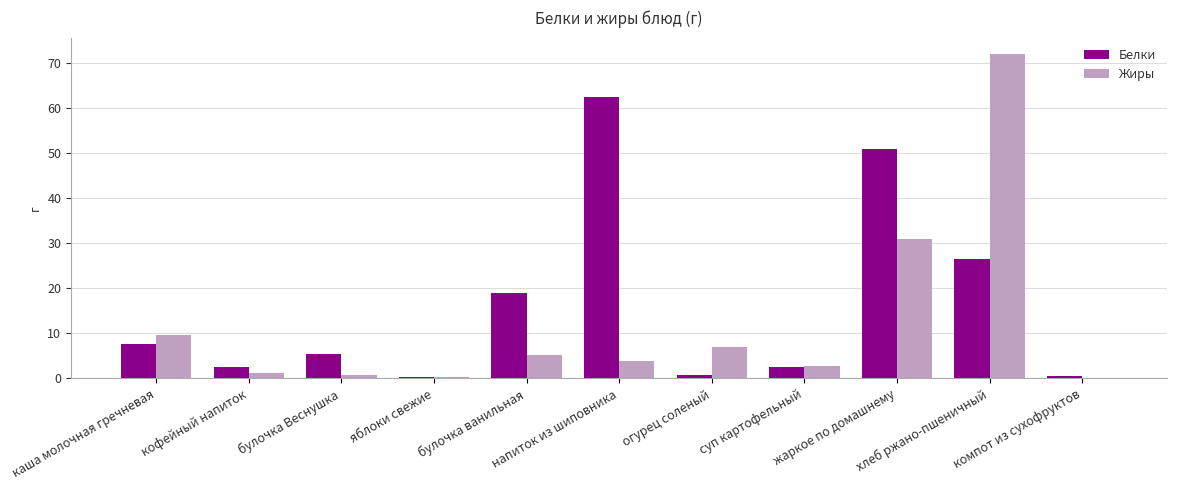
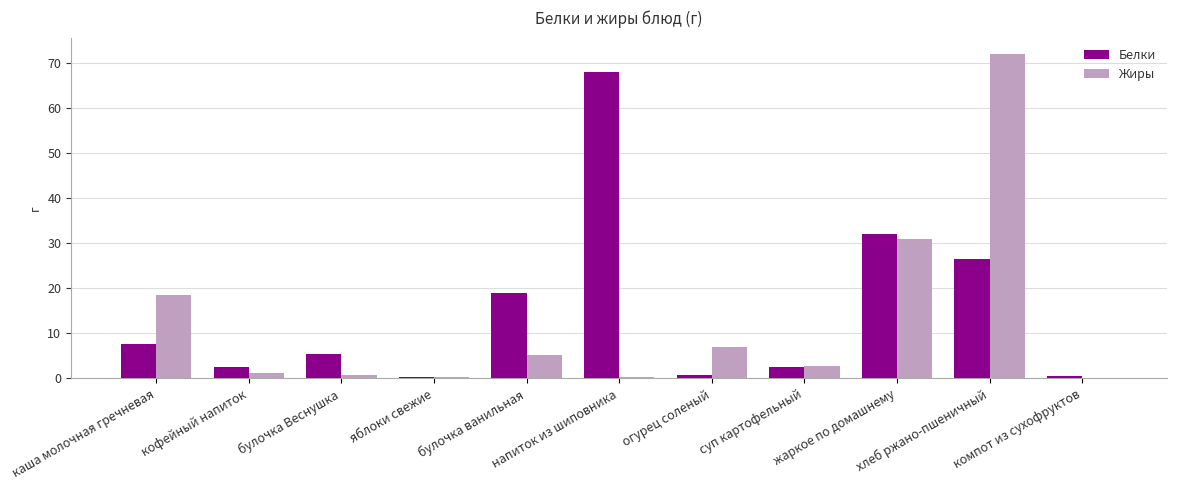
  {
    "Белки": {
      "каша молочная гречневая": 8,
      "кофейный напиток": 3,
      "булочка Веснушка": 5,
      "булочка ванильная": 19,
-     "напиток из шиповника": 63,
+     "напиток из шиповника": 68,
      "огурец соленый": 1,
      "суп картофельный": 3,
-     "жаркое по домашнему": 51,
+     "жаркое по домашнему": 32,
      "хлеб ржано-пшеничный": 27
    },
    "Жиры": {
-     "каша молочная гречневая": 10,
+     "каша молочная гречневая": 18,
      "кофейный напиток": 1,
      "булочка Веснушка": 1,
      "булочка ванильная": 5,
-     "напиток из шиповника": 4,
+     "напиток из шиповника": 0,
      "огурец соленый": 7,
      "суп картофельный": 3,
      "жаркое по домашнему": 31,
      "хлеб ржано-пшеничный": 72,
      "компот из сухофруктов": 0
    }
  }
